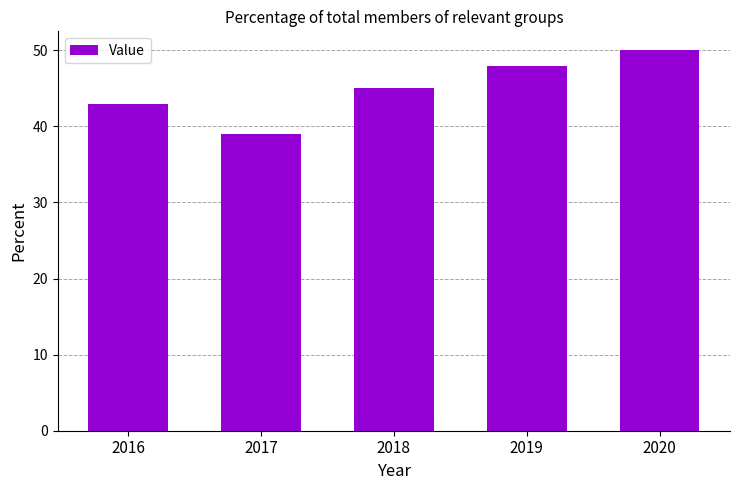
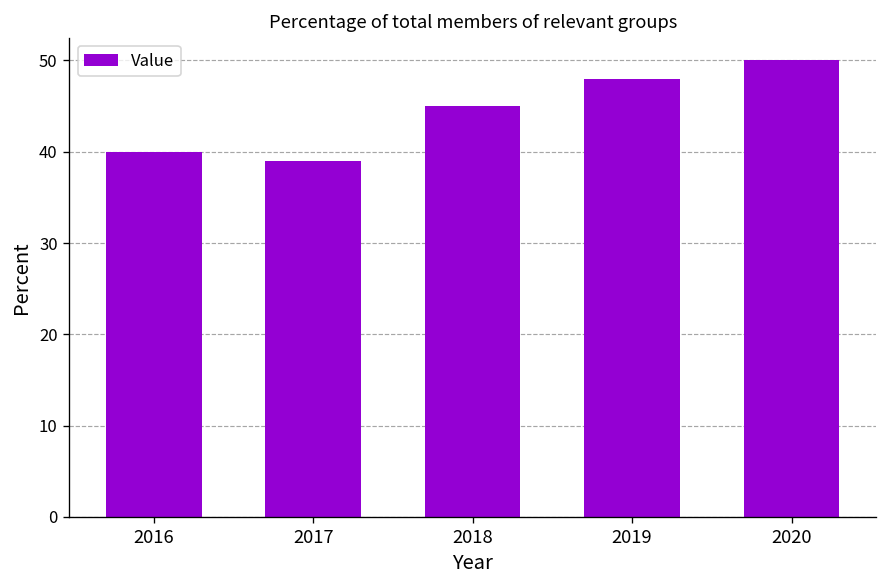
  {
-   "2016": 43,
+   "2016": 40,
    "2017": 39,
    "2018": 45,
    "2019": 48,
    "2020": 50
  }
